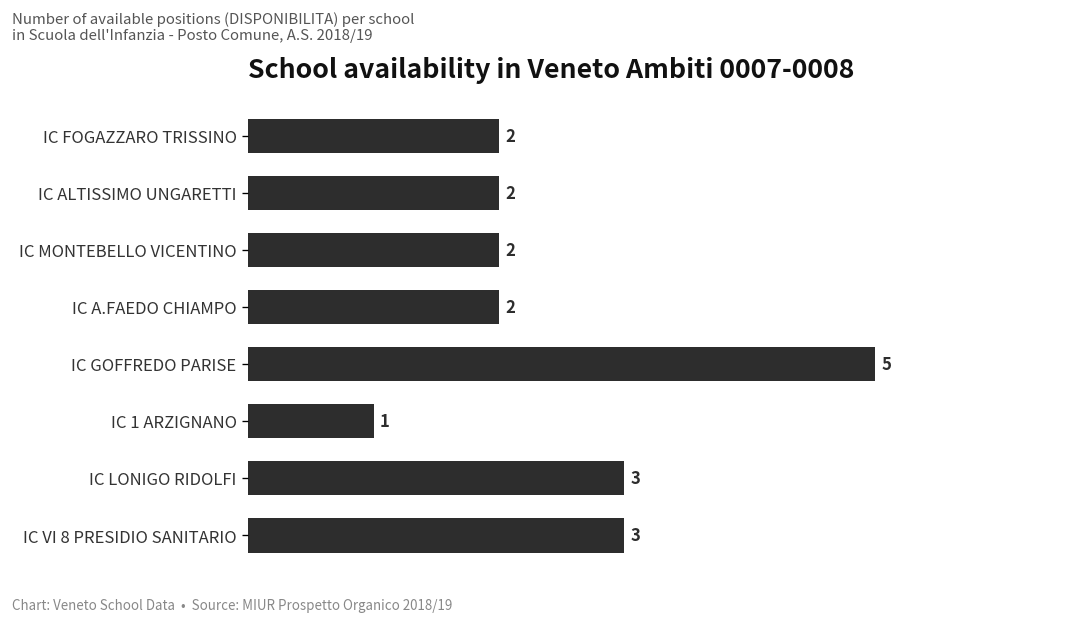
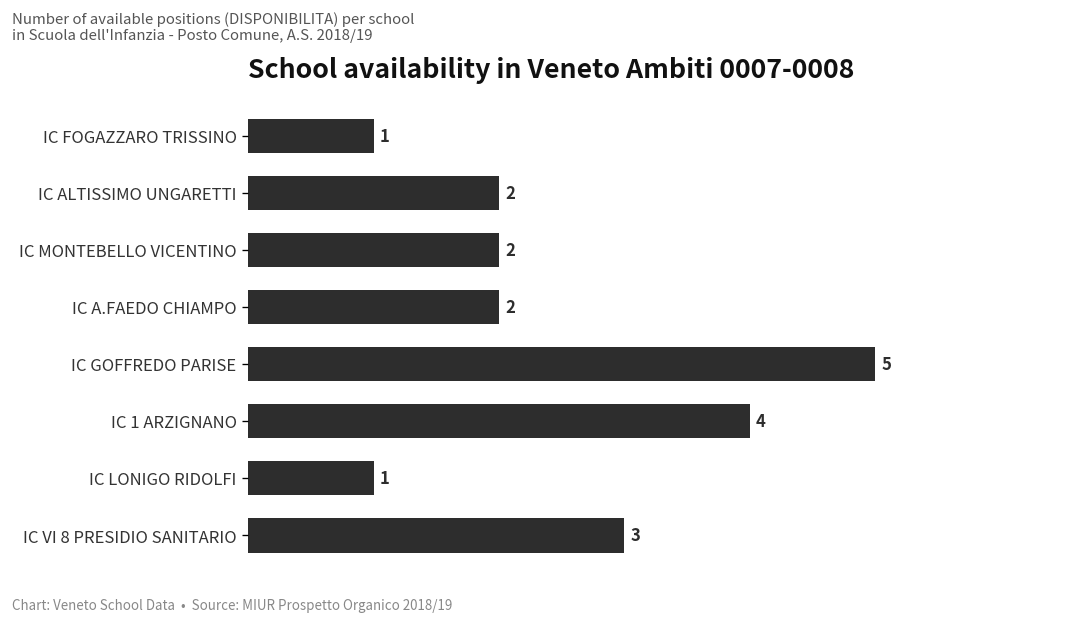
  {
-   "IC FOGAZZARO TRISSINO": 2,
+   "IC FOGAZZARO TRISSINO": 1,
    "IC ALTISSIMO UNGARETTI": 2,
    "IC MONTEBELLO VICENTINO": 2,
    "IC A.FAEDO CHIAMPO": 2,
    "IC GOFFREDO PARISE": 5,
-   "IC 1 ARZIGNANO": 1,
-   "IC LONIGO RIDOLFI": 3,
+   "IC 1 ARZIGNANO": 4,
+   "IC LONIGO RIDOLFI": 1,
    "IC VI 8 PRESIDIO SANITARIO": 3
  }
